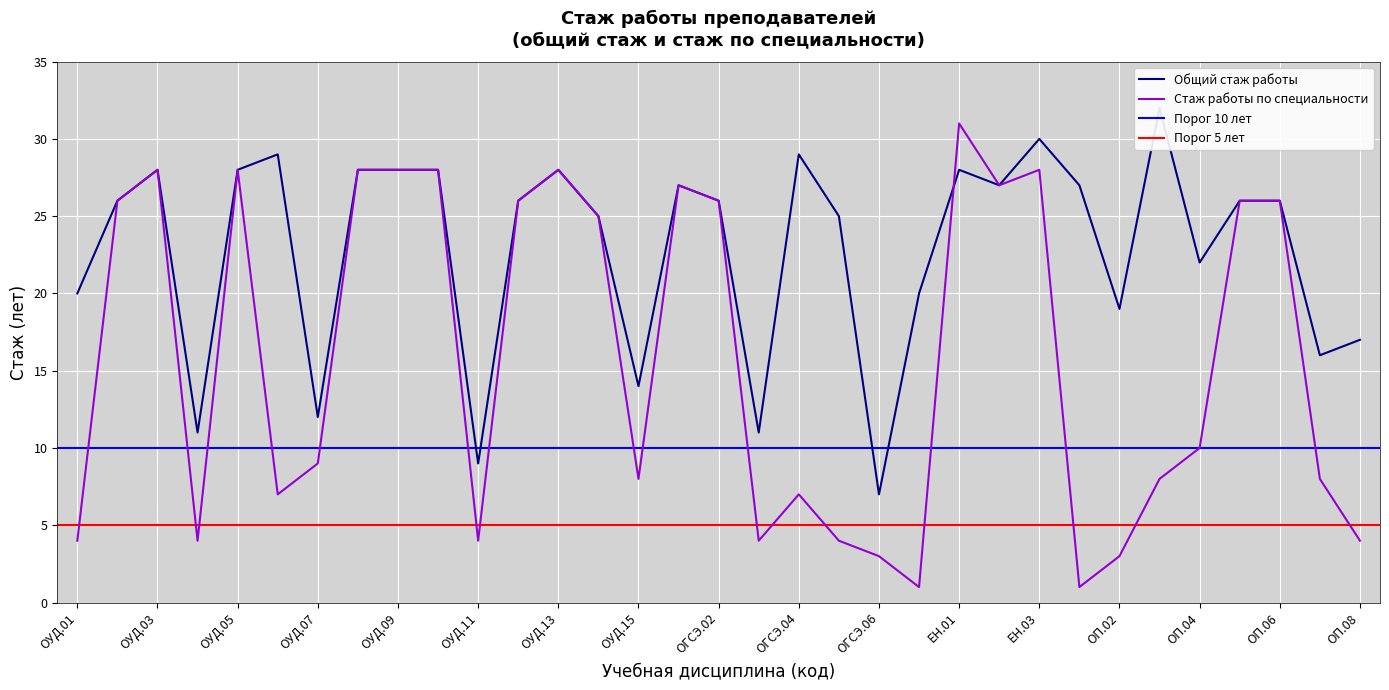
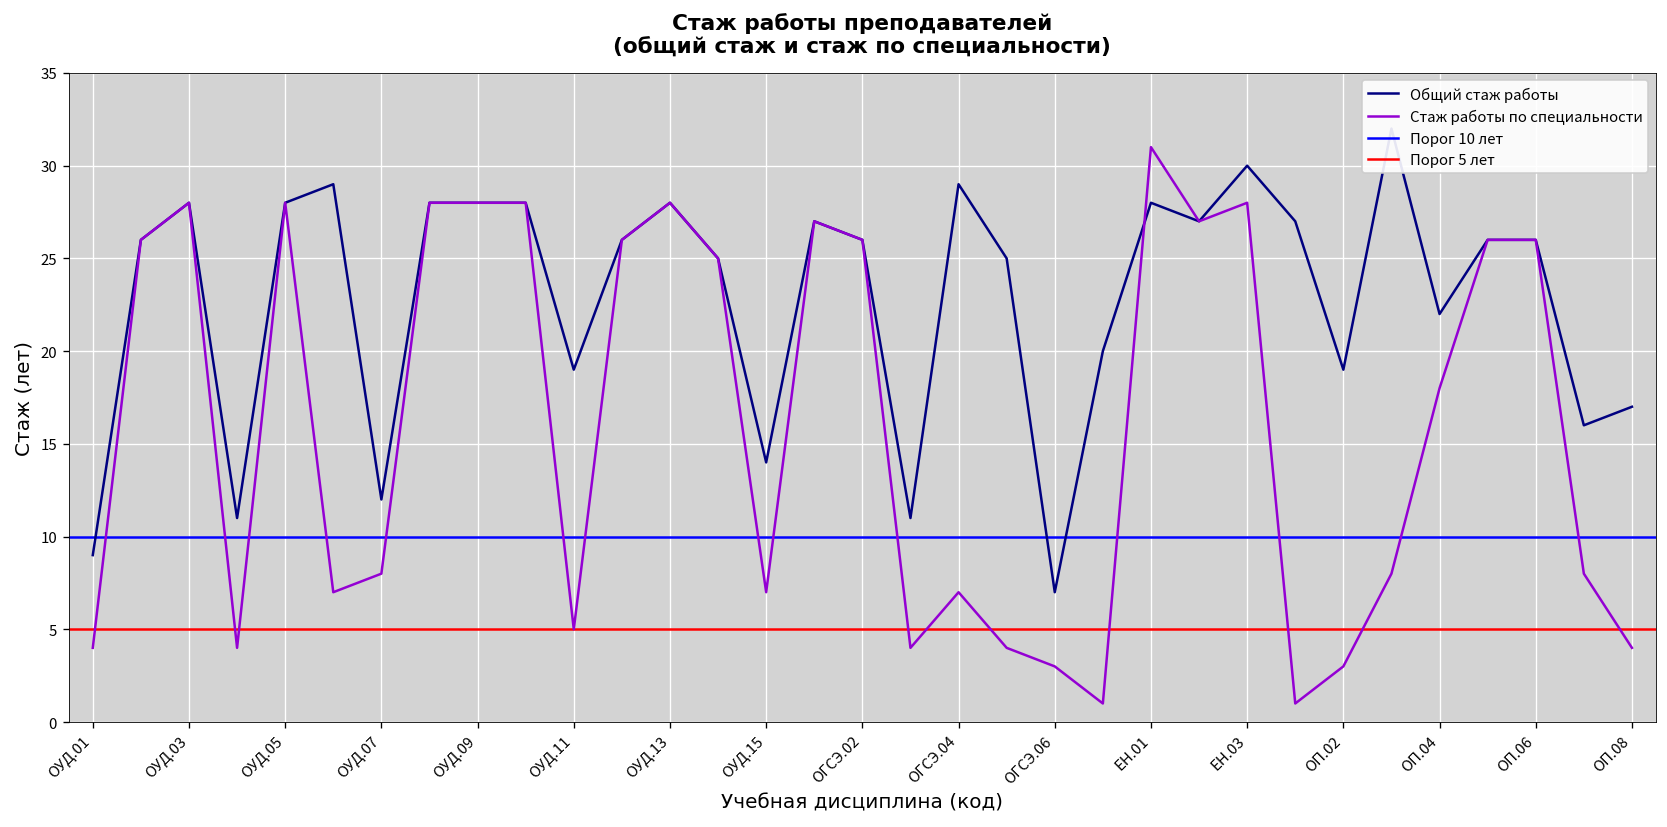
  {
    "Общий стаж работы": {
-     "ОУД.01": 20,
+     "ОУД.01": 9,
      "ОУД.07": 12,
-     "ОУД.11": 9,
+     "ОУД.11": 19,
      "ОУД.15": 14,
      "ОГСЭ.04": 29,
      "ОГСЭ.06": 7,
      "ЕН.01": 28,
      "ЕН.03": 30,
      "ОП.02": 19,
      "ОП.04": 22,
      "ОП.08": 17
    },
    "Стаж работы по специальности": {
      "ОУД.01": 4,
-     "ОУД.07": 9,
-     "ОУД.11": 4,
-     "ОУД.15": 8,
+     "ОУД.07": 8,
+     "ОУД.11": 5,
+     "ОУД.15": 7,
      "ОГСЭ.04": 7,
      "ОГСЭ.06": 3,
      "ЕН.01": 31,
      "ЕН.03": 28,
      "ОП.02": 3,
-     "ОП.04": 10,
+     "ОП.04": 18,
      "ОП.08": 4
    }
  }
